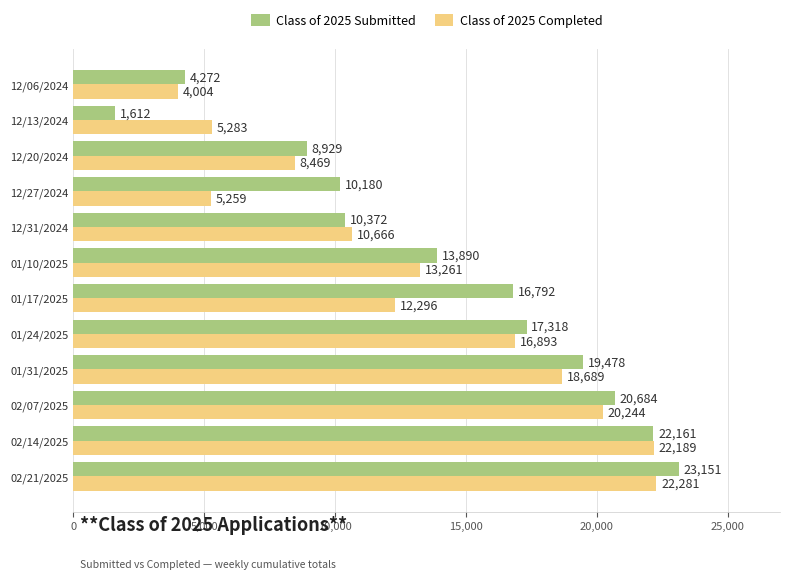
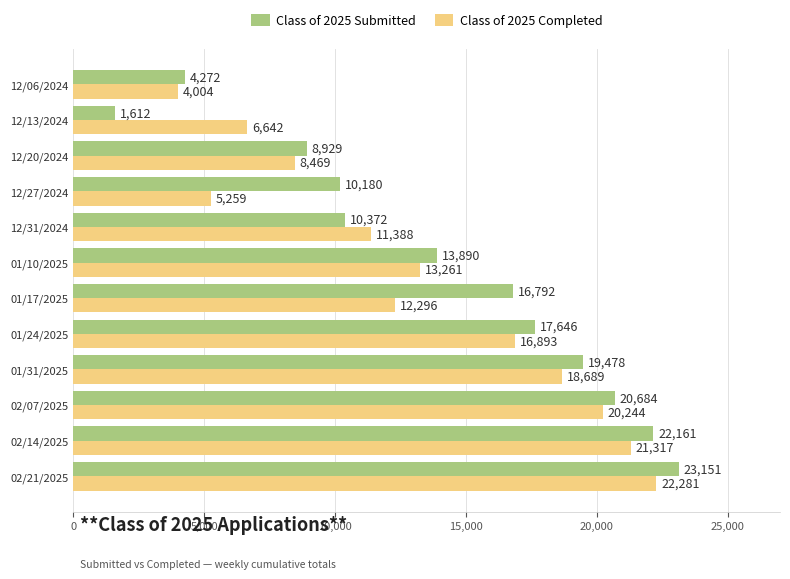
  {
    "Class of 2025 Submitted": {
      "12/06/2024": "4,272",
      "12/13/2024": "1,612",
      "12/20/2024": "8,929",
      "12/27/2024": "10,180",
      "12/31/2024": "10,372",
      "01/10/2025": "13,890",
      "01/17/2025": "16,792",
-     "01/24/2025": "17,318",
+     "01/24/2025": "17,646",
      "01/31/2025": "19,478",
      "02/07/2025": "20,684",
      "02/14/2025": "22,161",
      "02/21/2025": "23,151"
    },
    "Class of 2025 Completed": {
      "12/06/2024": "4,004",
-     "12/13/2024": "5,283",
+     "12/13/2024": "6,642",
      "12/20/2024": "8,469",
      "12/27/2024": "5,259",
-     "12/31/2024": "10,666",
+     "12/31/2024": "11,388",
      "01/10/2025": "13,261",
      "01/17/2025": "12,296",
      "01/24/2025": "16,893",
      "01/31/2025": "18,689",
      "02/07/2025": "20,244",
-     "02/14/2025": "22,189",
+     "02/14/2025": "21,317",
      "02/21/2025": "22,281"
    }
  }
